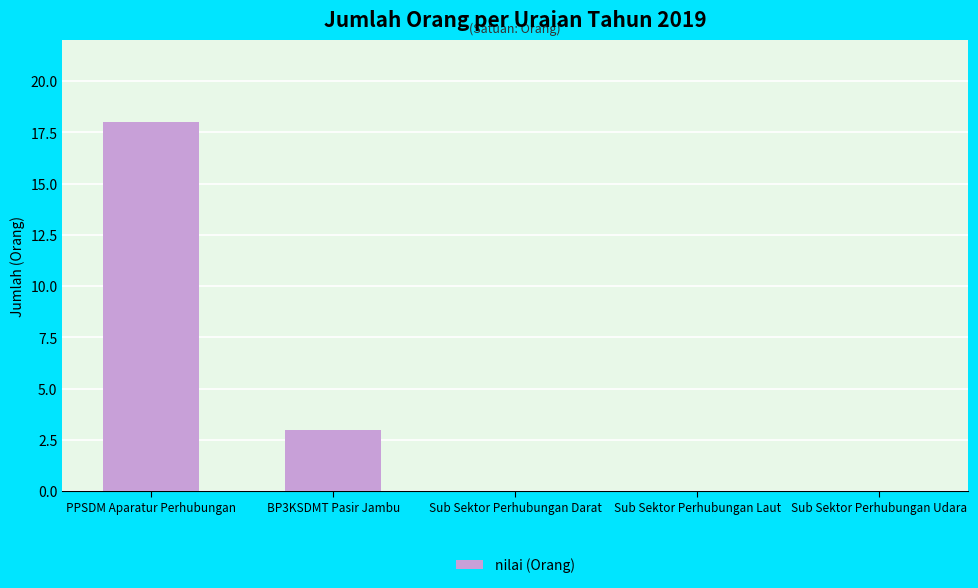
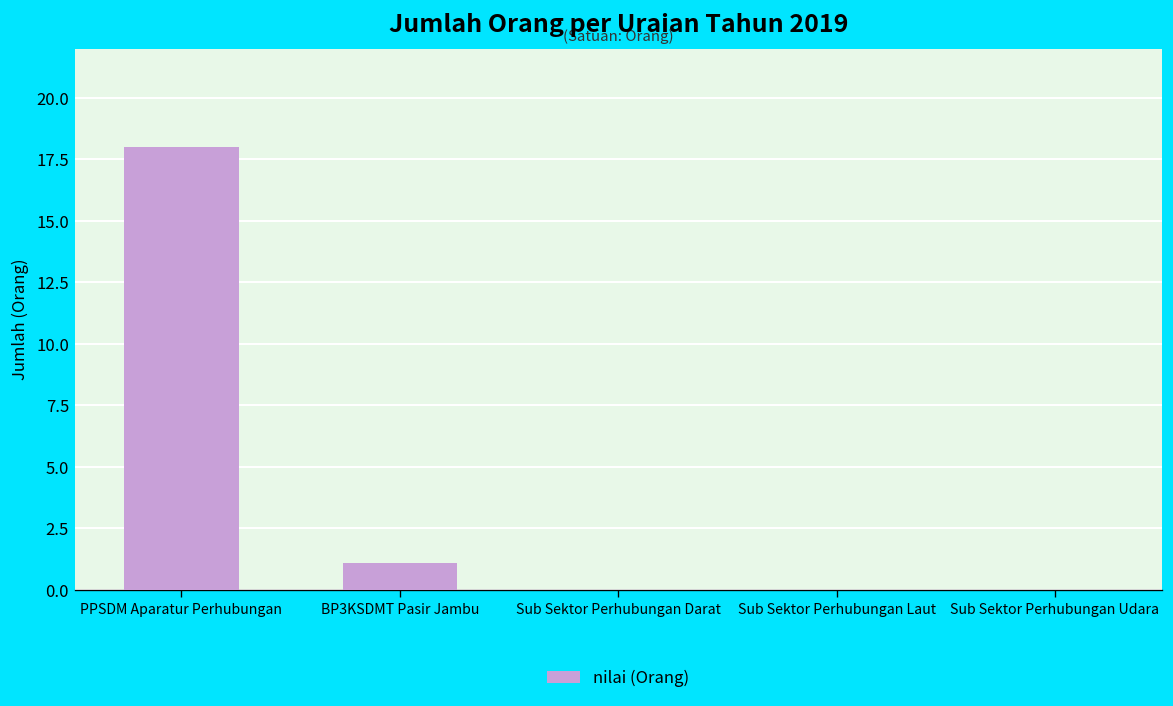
  {
    "PPSDM Aparatur Perhubungan": 18.0,
-   "BP3KSDMT Pasir Jambu": 3.0,
+   "BP3KSDMT Pasir Jambu": 1.1,
    "Sub Sektor Perhubungan Darat": 0.0,
    "Sub Sektor Perhubungan Laut": 0.0,
    "Sub Sektor Perhubungan Udara": 0.0
  }
